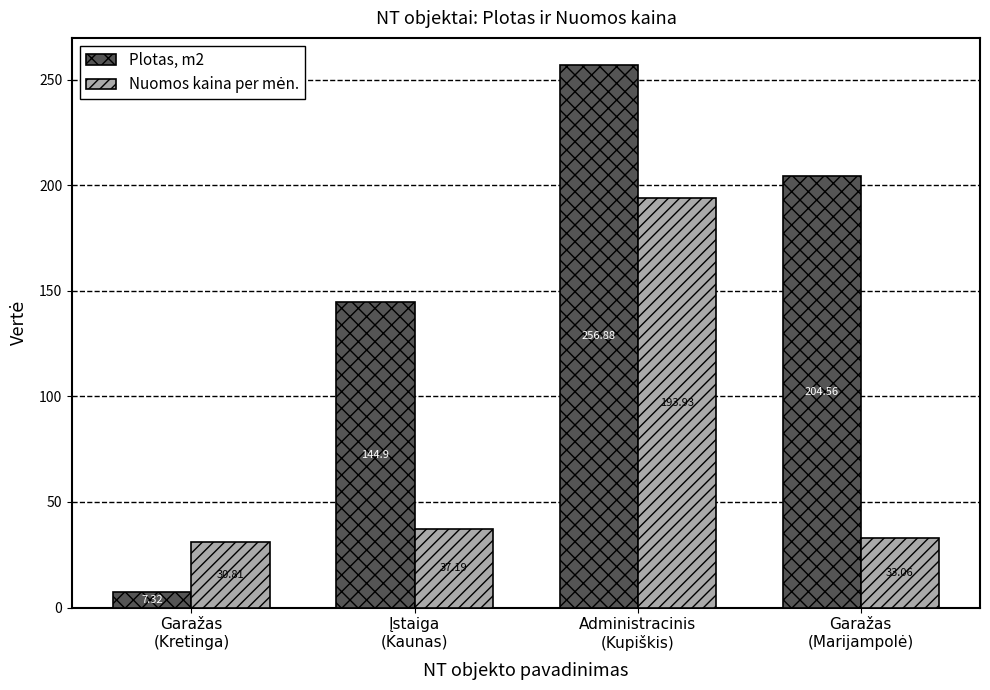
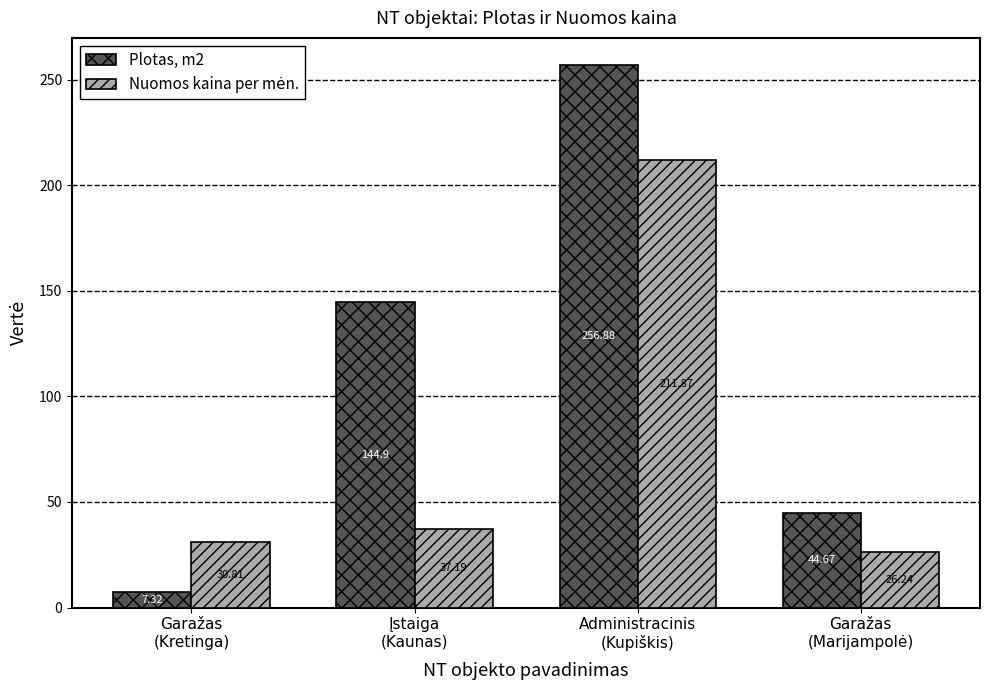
  {
    "Plotas, m2": {
      "Garažas (Kretinga)": 7.32,
      "Įstaiga (Kaunas)": 144.9,
      "Administracinis (Kupiškis)": 256.88,
-     "Garažas (Marijampolė)": 204.56
+     "Garažas (Marijampolė)": 44.67
    },
    "Nuomos kaina per mėn.": {
      "Garažas (Kretinga)": 30.81,
      "Įstaiga (Kaunas)": 37.19,
-     "Administracinis (Kupiškis)": 193.93,
-     "Garažas (Marijampolė)": 33.06
+     "Administracinis (Kupiškis)": 211.87,
+     "Garažas (Marijampolė)": 26.24
    }
  }
